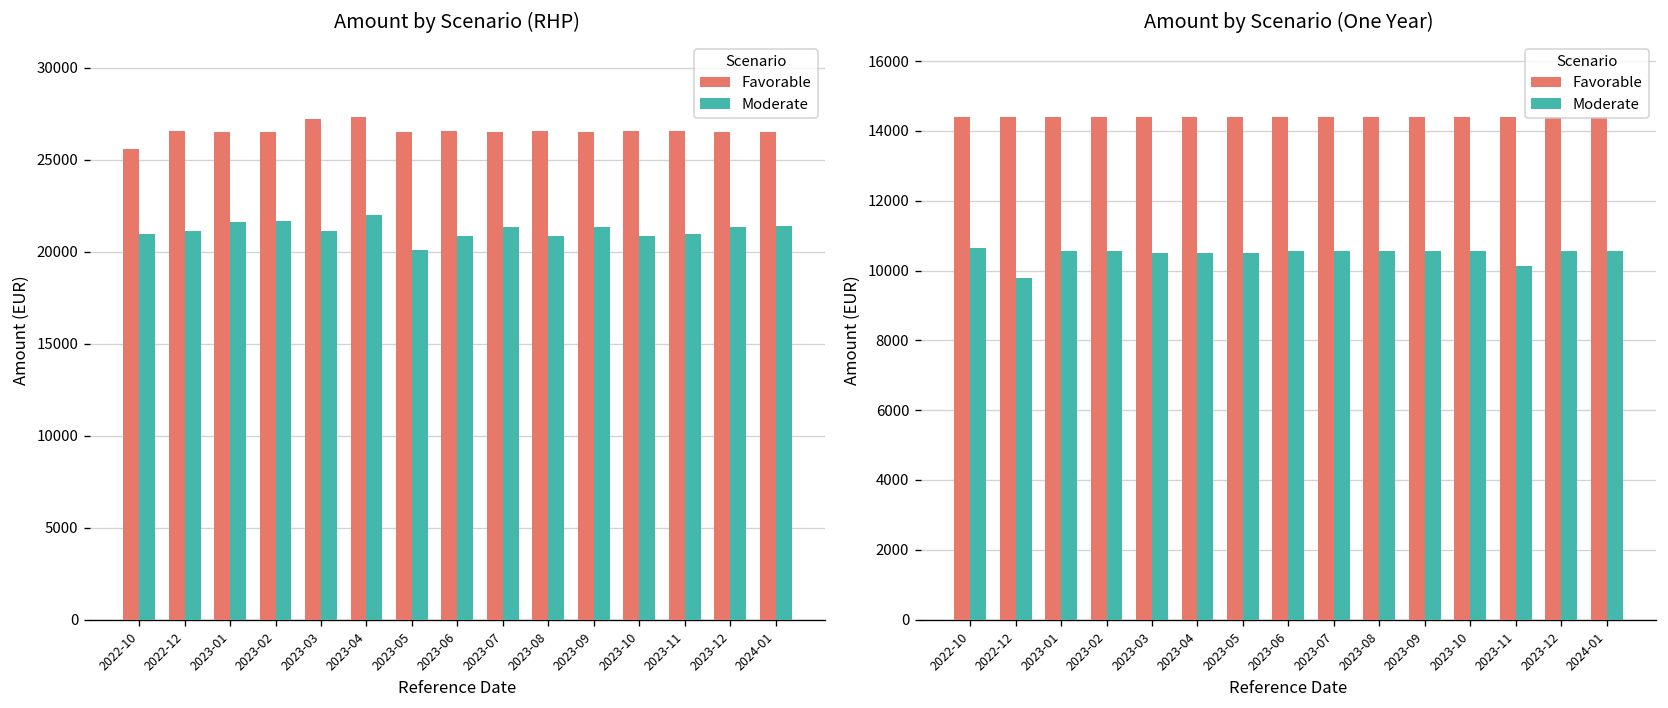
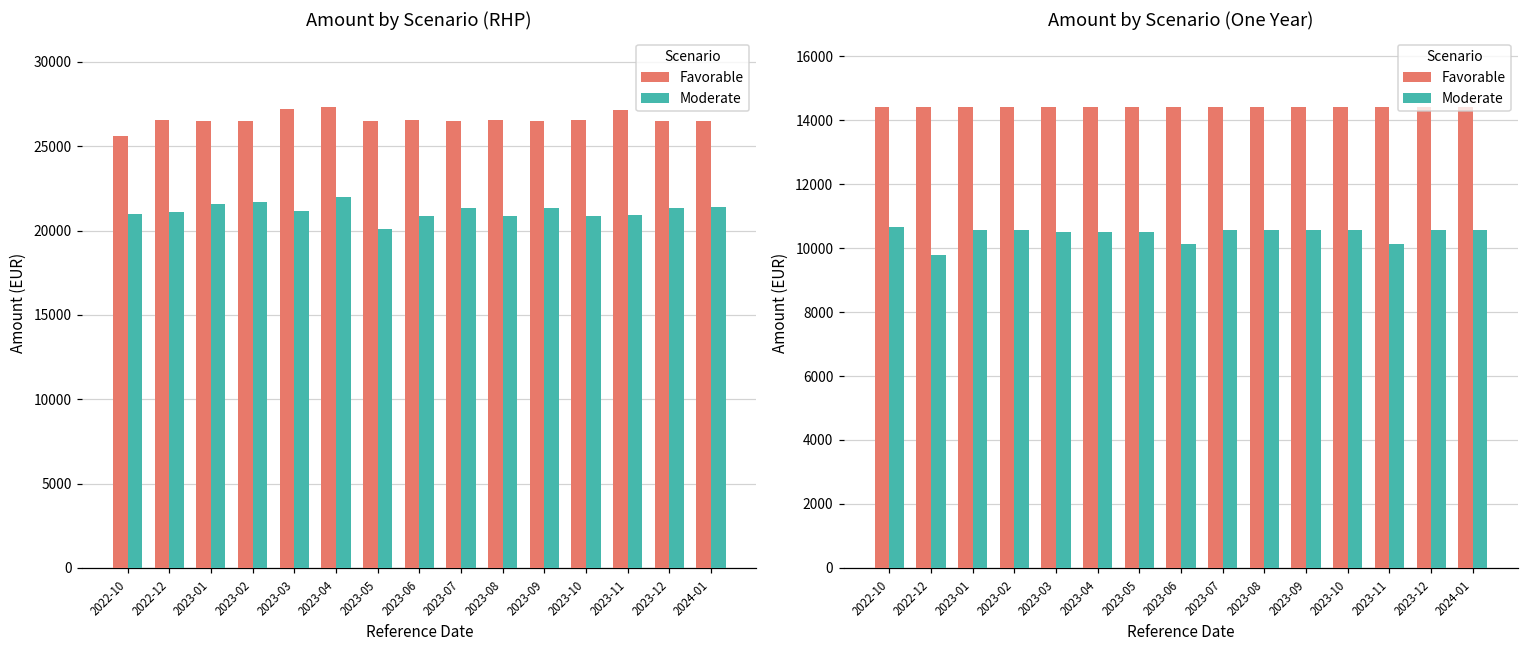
  {
    "Amount by Scenario (RHP)": {
      "Favorable": {
        "2022-10": 25600,
        "2022-12": 26600,
        "2023-01": 26500,
        "2023-02": 26500,
        "2023-03": 27200,
        "2023-04": 27300,
        "2023-05": 26500,
        "2023-06": 26600,
        "2023-07": 26500,
        "2023-08": 26600,
        "2023-09": 26500,
        "2023-10": 26600,
-       "2023-11": 26600,
+       "2023-11": 27200,
        "2023-12": 26500,
        "2024-01": 26500
      },
      "Moderate": {
        "2022-10": 21000,
        "2022-12": 21100,
        "2023-01": 21600,
        "2023-02": 21700,
        "2023-03": 21100,
        "2023-04": 22000,
        "2023-05": 20100,
        "2023-06": 20900,
        "2023-07": 21400,
        "2023-08": 20900,
        "2023-09": 21400,
        "2023-10": 20900,
        "2023-11": 21000,
        "2023-12": 21400,
        "2024-01": 21400
      }
    },
    "Amount by Scenario (One Year)": {
      "Favorable": {
        "2022-10": 14400,
        "2022-12": 14400,
        "2023-01": 14400,
        "2023-02": 14400,
        "2023-03": 14400,
        "2023-04": 14400,
        "2023-05": 14400,
        "2023-06": 14400,
        "2023-07": 14400,
        "2023-08": 14400,
        "2023-09": 14400,
        "2023-10": 14400,
        "2023-11": 14400
      },
      "Moderate": {
        "2022-10": 10700,
        "2022-12": 9800,
        "2023-01": 10600,
        "2023-02": 10600,
        "2023-03": 10500,
        "2023-04": 10500,
        "2023-05": 10500,
-       "2023-06": 10600,
+       "2023-06": 10100,
        "2023-07": 10600,
        "2023-08": 10600,
        "2023-09": 10600,
        "2023-10": 10600,
        "2023-11": 10100,
        "2023-12": 10600,
        "2024-01": 10600
      }
    }
  }
